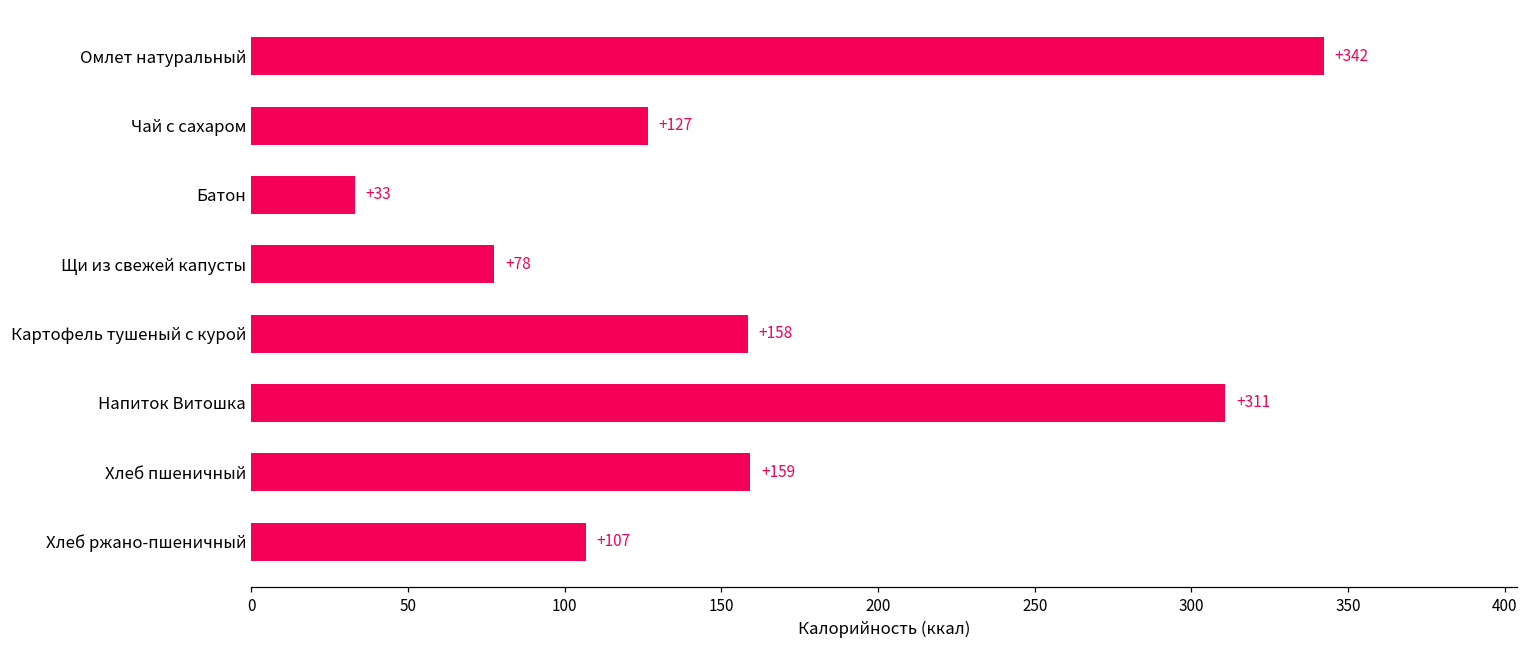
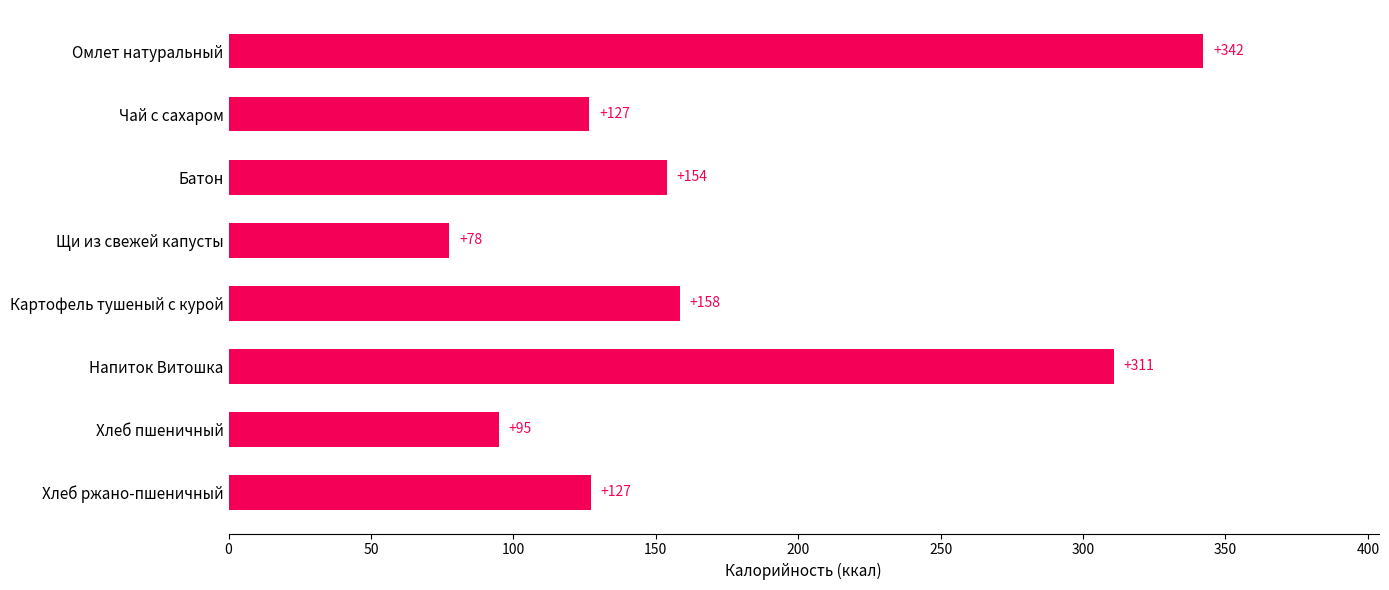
  {
    "Омлет натуральный": "+342",
    "Чай с сахаром": "+127",
-   "Батон": "+33",
+   "Батон": "+154",
    "Щи из свежей капусты": "+78",
    "Картофель тушеный с курой": "+158",
    "Напиток Витошка": "+311",
-   "Хлеб пшеничный": "+159",
-   "Хлеб ржано-пшеничный": "+107"
+   "Хлеб пшеничный": "+95",
+   "Хлеб ржано-пшеничный": "+127"
  }
